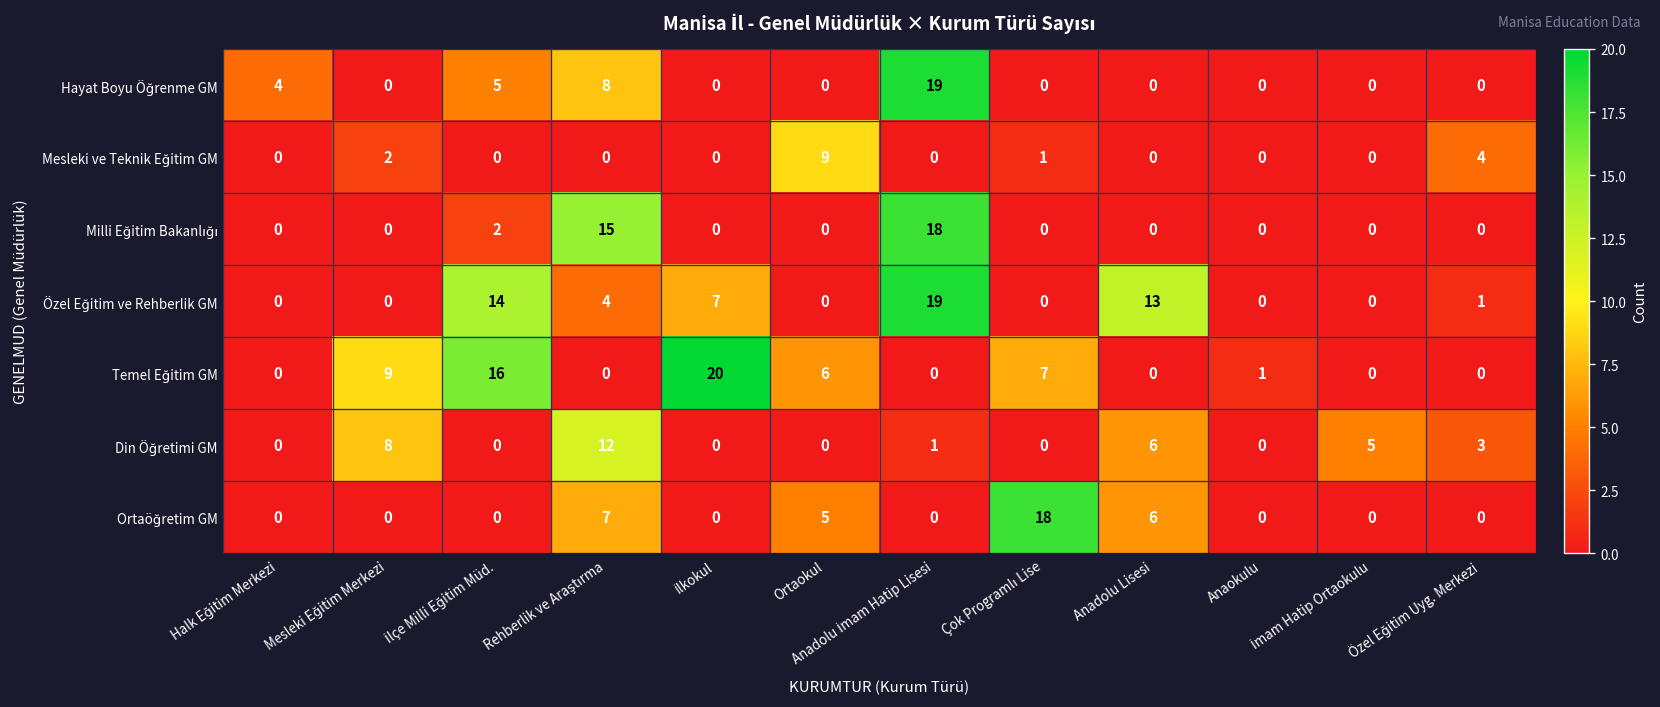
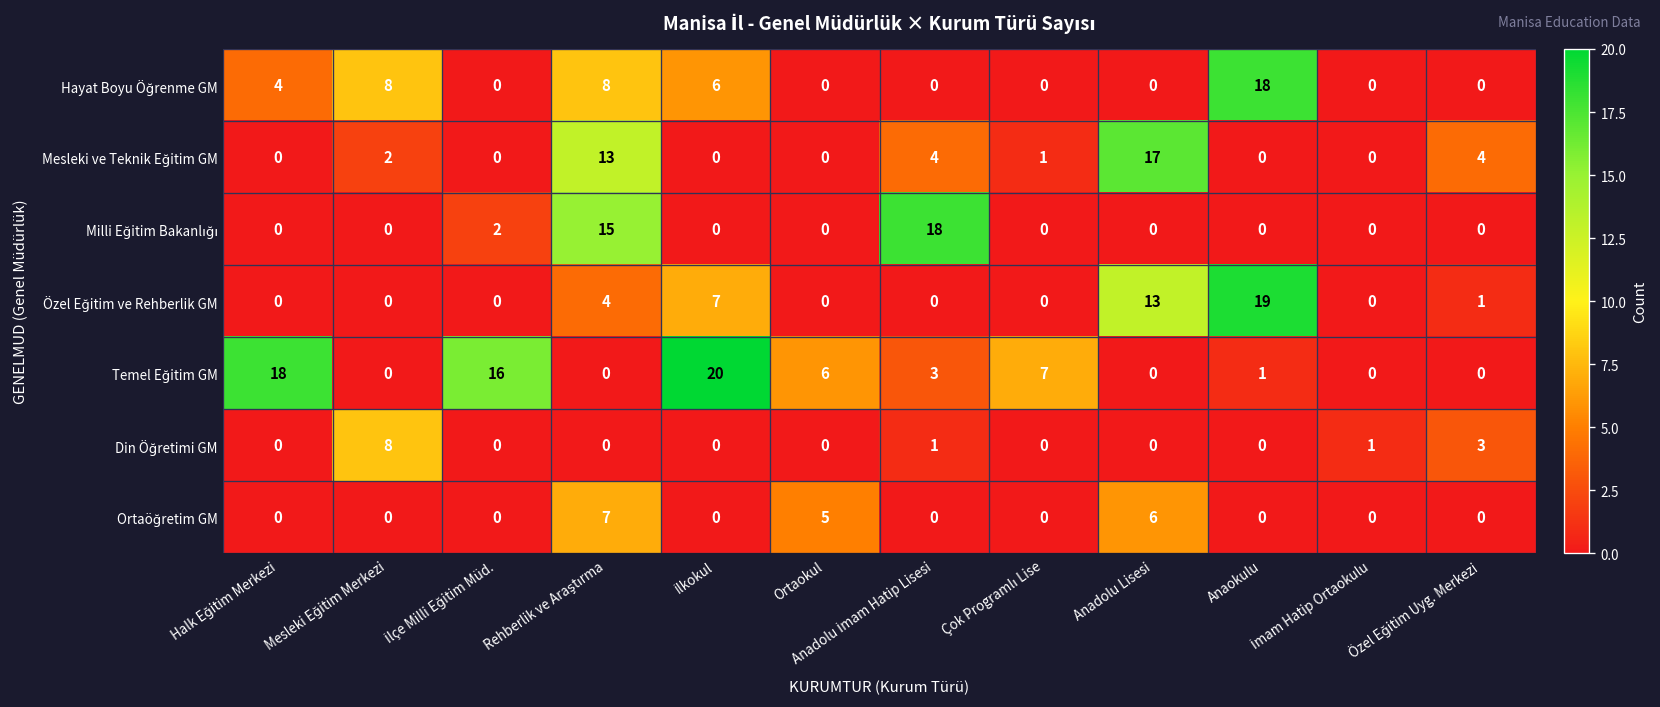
  {
    "Hayat Boyu Öğrenme GM": {
      "Halk Eğitim Merkezi": 4,
-     "Mesleki Eğitim Merkezi": 0,
-     "İlçe Milli Eğitim Müd.": 5,
+     "Mesleki Eğitim Merkezi": 8,
+     "İlçe Milli Eğitim Müd.": 0,
      "Rehberlik ve Araştırma": 8,
-     "İlkokul": 0,
+     "İlkokul": 6,
      "Ortaokul": 0,
-     "Anadolu İmam Hatip Lisesi": 19,
+     "Anadolu İmam Hatip Lisesi": 0,
      "Çok Programlı Lise": 0,
      "Anadolu Lisesi": 0,
-     "Anaokulu": 0,
+     "Anaokulu": 18,
      "İmam Hatip Ortaokulu": 0,
      "Özel Eğitim Uyg. Merkezi": 0
    },
    "Mesleki ve Teknik Eğitim GM": {
      "Halk Eğitim Merkezi": 0,
      "Mesleki Eğitim Merkezi": 2,
      "İlçe Milli Eğitim Müd.": 0,
-     "Rehberlik ve Araştırma": 0,
+     "Rehberlik ve Araştırma": 13,
      "İlkokul": 0,
-     "Ortaokul": 9,
-     "Anadolu İmam Hatip Lisesi": 0,
+     "Ortaokul": 0,
+     "Anadolu İmam Hatip Lisesi": 4,
      "Çok Programlı Lise": 1,
-     "Anadolu Lisesi": 0,
+     "Anadolu Lisesi": 17,
      "Anaokulu": 0,
      "İmam Hatip Ortaokulu": 0,
      "Özel Eğitim Uyg. Merkezi": 4
    },
    "Milli Eğitim Bakanlığı": {
      "Halk Eğitim Merkezi": 0,
      "Mesleki Eğitim Merkezi": 0,
      "İlçe Milli Eğitim Müd.": 2,
      "Rehberlik ve Araştırma": 15,
      "İlkokul": 0,
      "Ortaokul": 0,
      "Anadolu İmam Hatip Lisesi": 18,
      "Çok Programlı Lise": 0,
      "Anadolu Lisesi": 0,
      "Anaokulu": 0,
      "İmam Hatip Ortaokulu": 0,
      "Özel Eğitim Uyg. Merkezi": 0
    },
    "Özel Eğitim ve Rehberlik GM": {
      "Halk Eğitim Merkezi": 0,
      "Mesleki Eğitim Merkezi": 0,
-     "İlçe Milli Eğitim Müd.": 14,
+     "İlçe Milli Eğitim Müd.": 0,
      "Rehberlik ve Araştırma": 4,
      "İlkokul": 7,
      "Ortaokul": 0,
-     "Anadolu İmam Hatip Lisesi": 19,
+     "Anadolu İmam Hatip Lisesi": 0,
      "Çok Programlı Lise": 0,
      "Anadolu Lisesi": 13,
-     "Anaokulu": 0,
+     "Anaokulu": 19,
      "İmam Hatip Ortaokulu": 0,
      "Özel Eğitim Uyg. Merkezi": 1
    },
    "Temel Eğitim GM": {
-     "Halk Eğitim Merkezi": 0,
-     "Mesleki Eğitim Merkezi": 9,
+     "Halk Eğitim Merkezi": 18,
+     "Mesleki Eğitim Merkezi": 0,
      "İlçe Milli Eğitim Müd.": 16,
      "Rehberlik ve Araştırma": 0,
      "İlkokul": 20,
      "Ortaokul": 6,
-     "Anadolu İmam Hatip Lisesi": 0,
+     "Anadolu İmam Hatip Lisesi": 3,
      "Çok Programlı Lise": 7,
      "Anadolu Lisesi": 0,
      "Anaokulu": 1,
      "İmam Hatip Ortaokulu": 0,
      "Özel Eğitim Uyg. Merkezi": 0
    },
    "Din Öğretimi GM": {
      "Halk Eğitim Merkezi": 0,
      "Mesleki Eğitim Merkezi": 8,
      "İlçe Milli Eğitim Müd.": 0,
-     "Rehberlik ve Araştırma": 12,
+     "Rehberlik ve Araştırma": 0,
      "İlkokul": 0,
      "Ortaokul": 0,
      "Anadolu İmam Hatip Lisesi": 1,
      "Çok Programlı Lise": 0,
-     "Anadolu Lisesi": 6,
+     "Anadolu Lisesi": 0,
      "Anaokulu": 0,
-     "İmam Hatip Ortaokulu": 5,
+     "İmam Hatip Ortaokulu": 1,
      "Özel Eğitim Uyg. Merkezi": 3
    },
    "Ortaöğretim GM": {
      "Halk Eğitim Merkezi": 0,
      "Mesleki Eğitim Merkezi": 0,
      "İlçe Milli Eğitim Müd.": 0,
      "Rehberlik ve Araştırma": 7,
      "İlkokul": 0,
      "Ortaokul": 5,
      "Anadolu İmam Hatip Lisesi": 0,
-     "Çok Programlı Lise": 18,
+     "Çok Programlı Lise": 0,
      "Anadolu Lisesi": 6,
      "Anaokulu": 0,
      "İmam Hatip Ortaokulu": 0,
      "Özel Eğitim Uyg. Merkezi": 0
    }
  }
